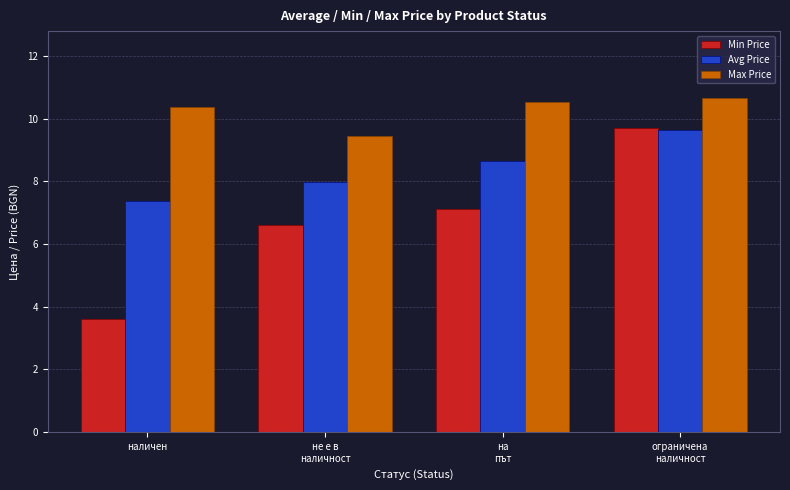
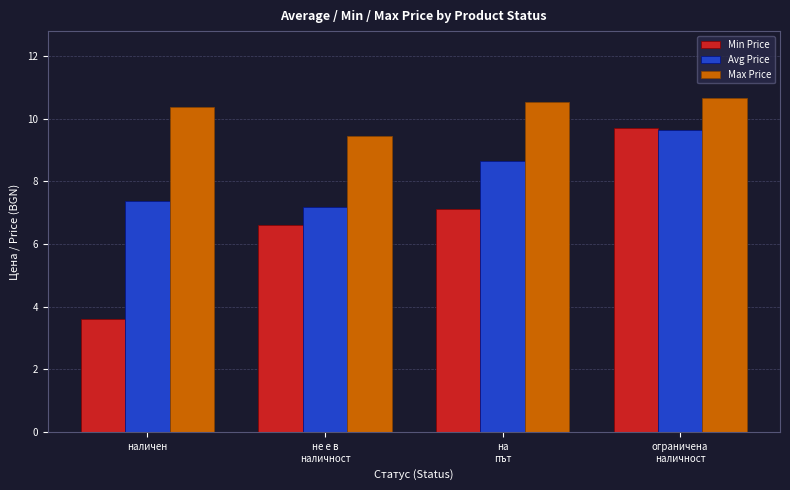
  {
    "Min Price": {
      "наличен": 3.6,
      "не е в наличност": 6.6,
      "на път": 7.1,
      "ограничена наличност": 9.7
    },
    "Avg Price": {
      "наличен": 7.4,
-     "не е в наличност": 8.0,
+     "не е в наличност": 7.2,
      "на път": 8.7,
      "ограничена наличност": 9.7
    },
    "Max Price": {
      "наличен": 10.4,
      "не е в наличност": 9.4,
      "на път": 10.5,
      "ограничена наличност": 10.7
    }
  }
